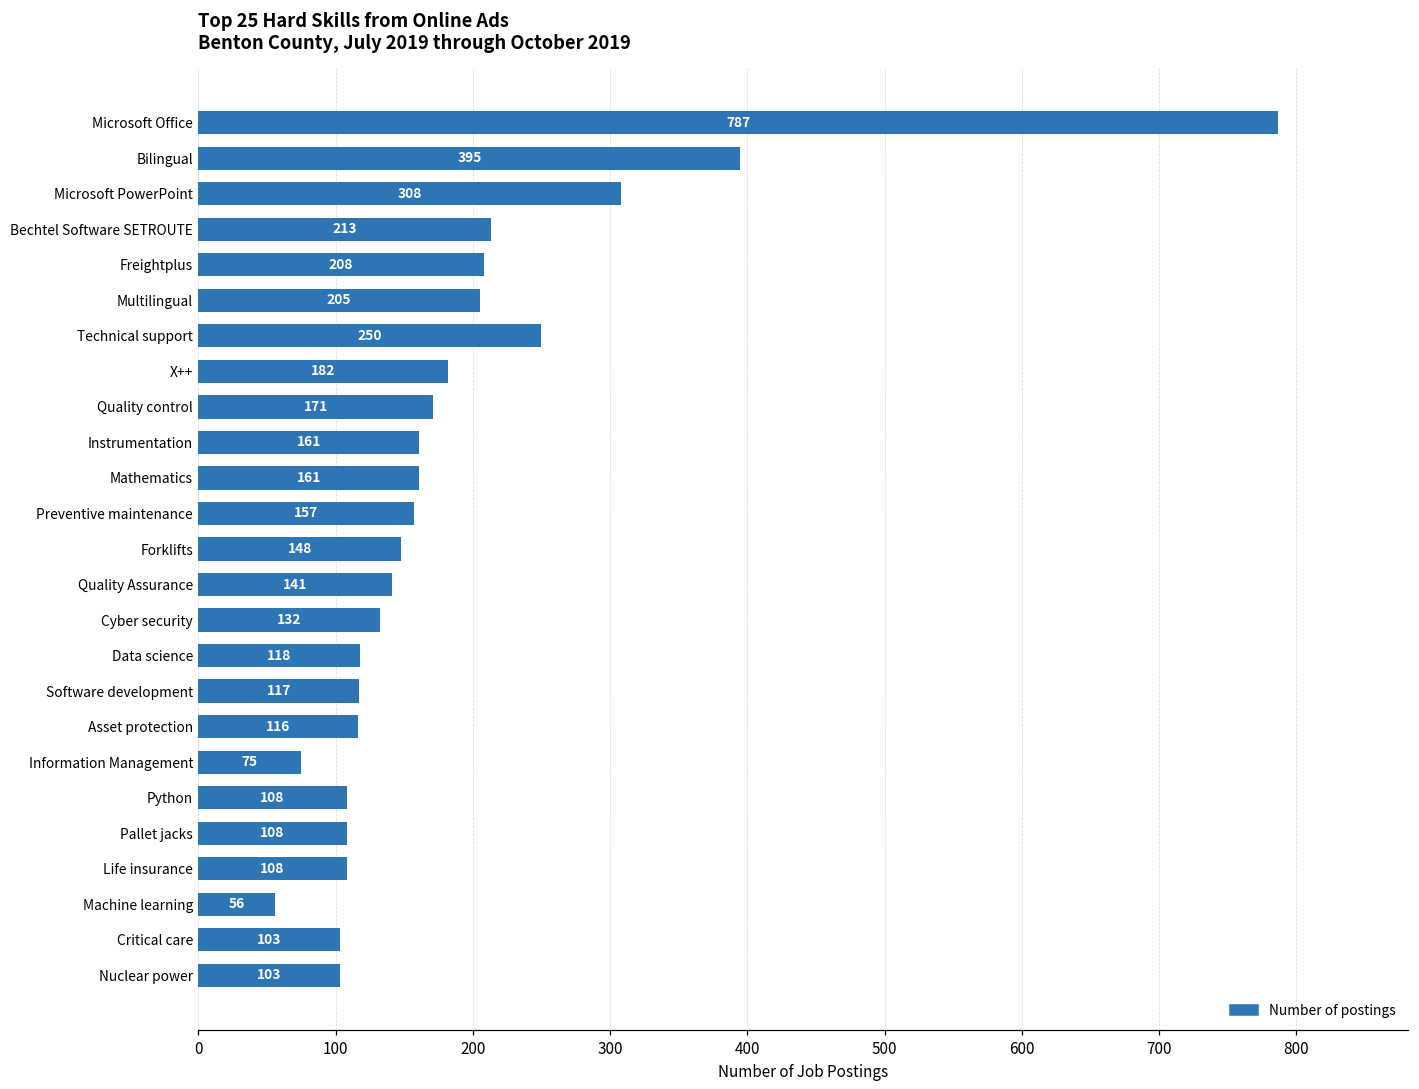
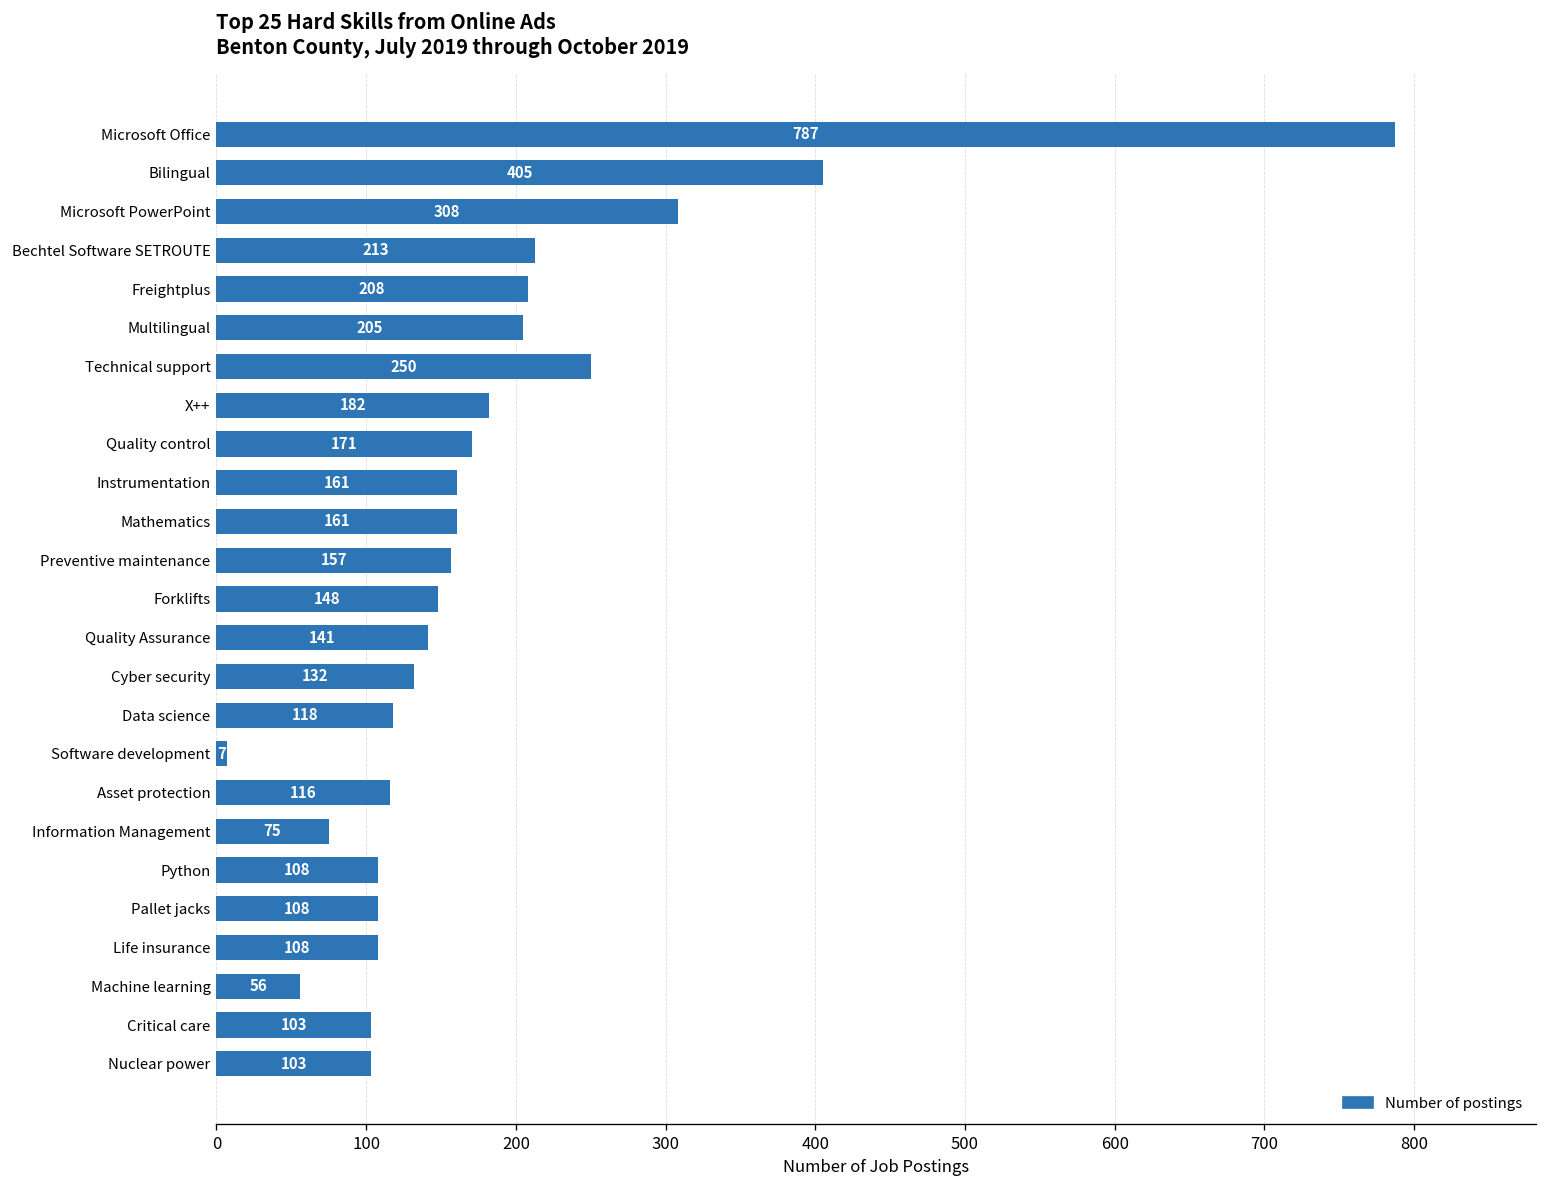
  {
    "Microsoft Office": 787,
-   "Bilingual": 395,
+   "Bilingual": 405,
    "Microsoft PowerPoint": 308,
    "Bechtel Software SETROUTE": 213,
    "Freightplus": 208,
    "Multilingual": 205,
    "Technical support": 250,
    "X++": 182,
    "Quality control": 171,
    "Instrumentation": 161,
    "Mathematics": 161,
    "Preventive maintenance": 157,
    "Forklifts": 148,
    "Quality Assurance": 141,
    "Cyber security": 132,
    "Data science": 118,
-   "Software development": 117,
+   "Software development": 7,
    "Asset protection": 116,
    "Information Management": 75,
    "Python": 108,
    "Pallet jacks": 108,
    "Life insurance": 108,
    "Machine learning": 56,
    "Critical care": 103,
    "Nuclear power": 103
  }
